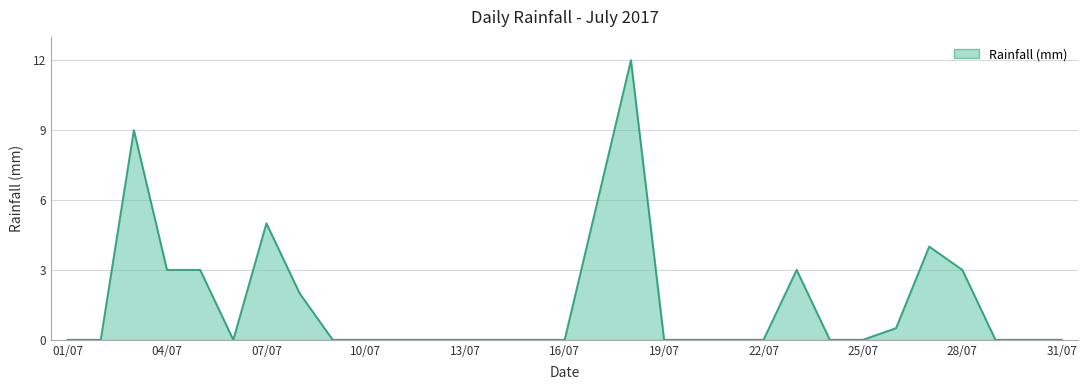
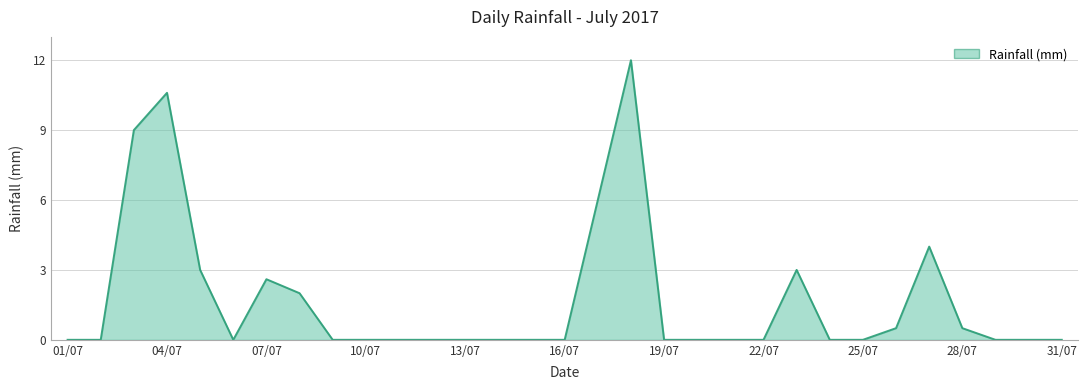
  {
    "01/07": 0.0,
-   "04/07": 3.0,
-   "07/07": 5.0,
+   "04/07": 10.6,
+   "07/07": 2.6,
    "10/07": 0.0,
    "13/07": 0.0,
    "16/07": 0.0,
    "19/07": 0.0,
    "22/07": 0.0,
    "25/07": 0.0,
-   "28/07": 3.0,
+   "28/07": 0.5,
    "31/07": 0.0
  }
